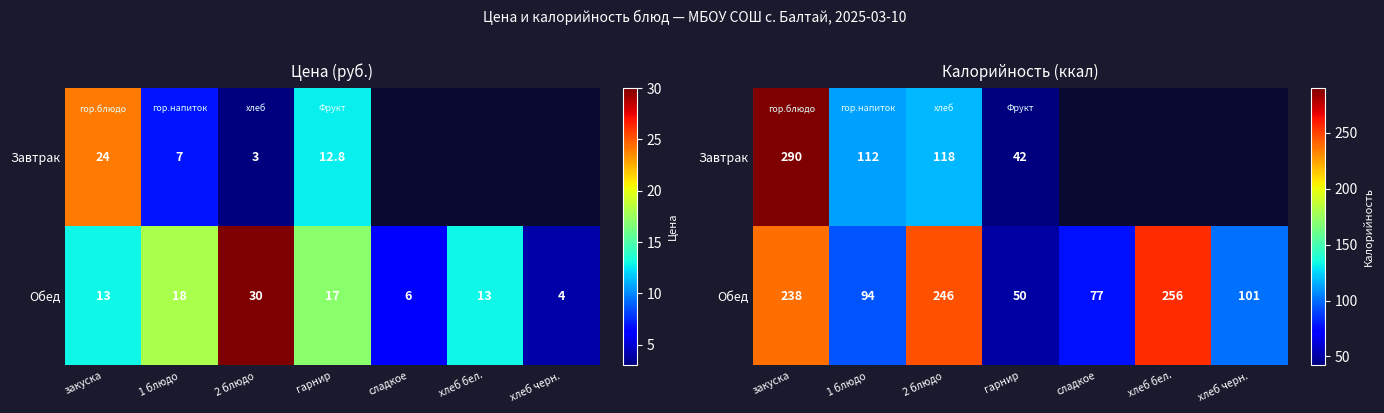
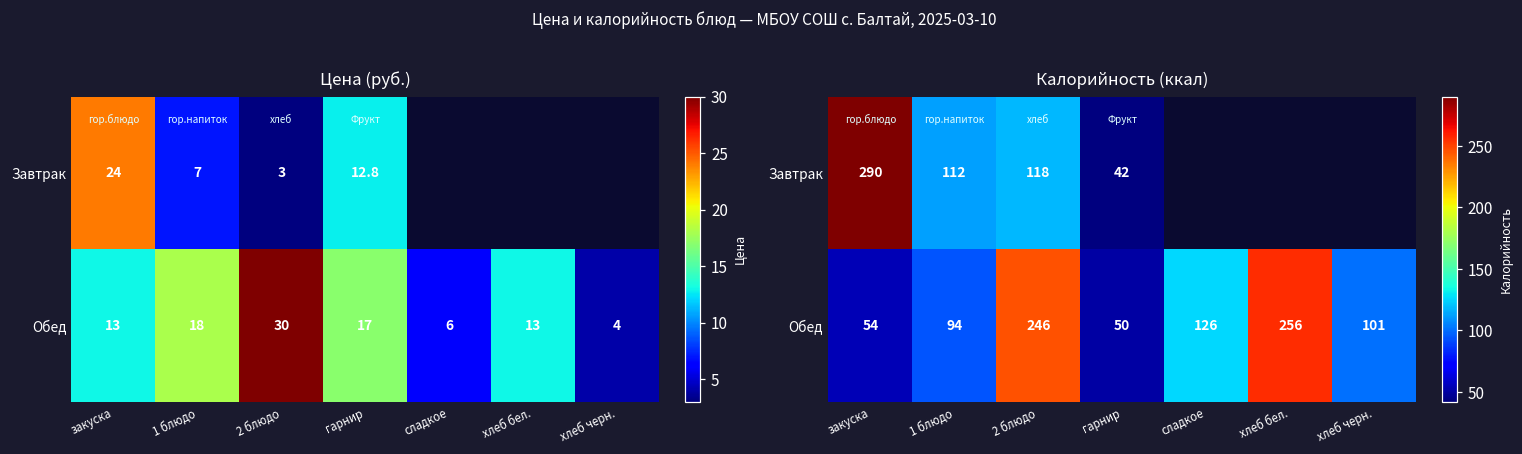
  {
    "Цена (руб.)": {
      "Обед": {
        "закуска": 13,
        "1 блюдо": 18,
        "2 блюдо": 30,
        "гарнир": 17,
        "сладкое": 6,
        "хлеб бел.": 13,
        "хлеб черн.": 4
      }
    },
    "Калорийность (ккал)": {
      "Обед": {
-       "закуска": 238,
+       "закуска": 54,
        "1 блюдо": 94,
        "2 блюдо": 246,
        "гарнир": 50,
-       "сладкое": 77,
+       "сладкое": 126,
        "хлеб бел.": 256,
        "хлеб черн.": 101
      }
    }
  }
